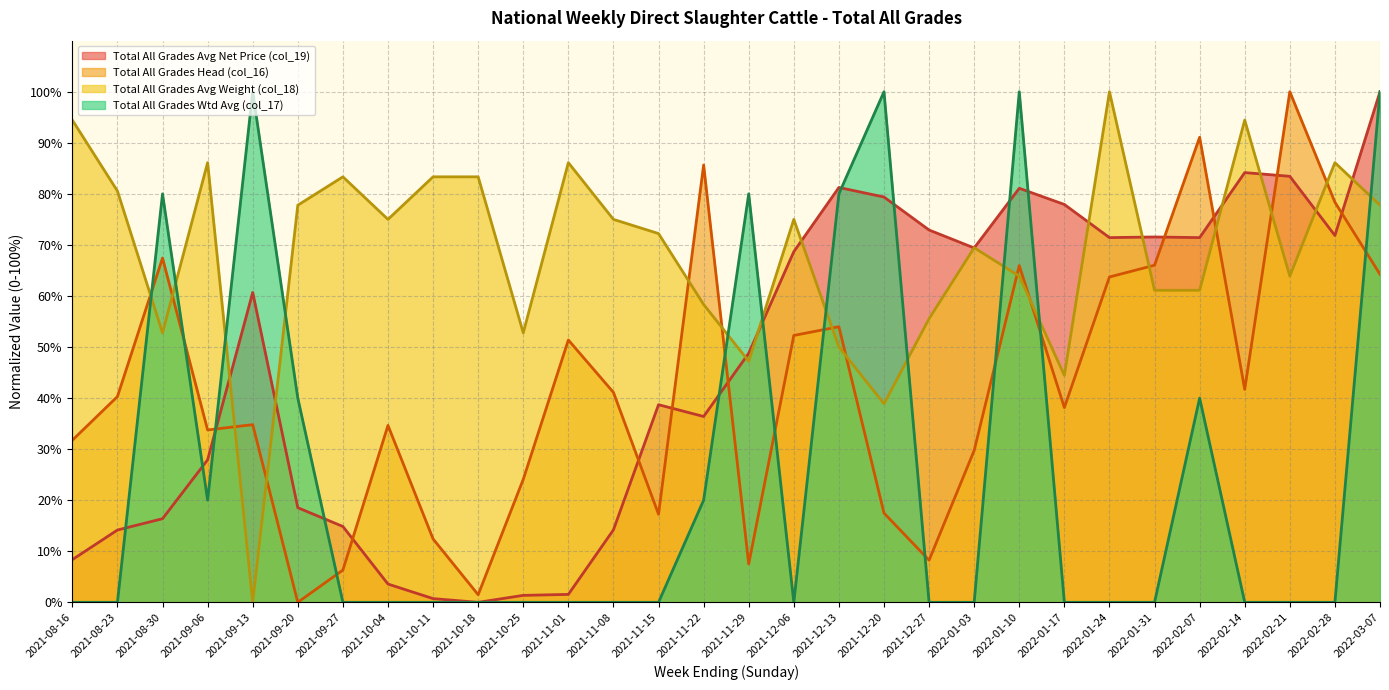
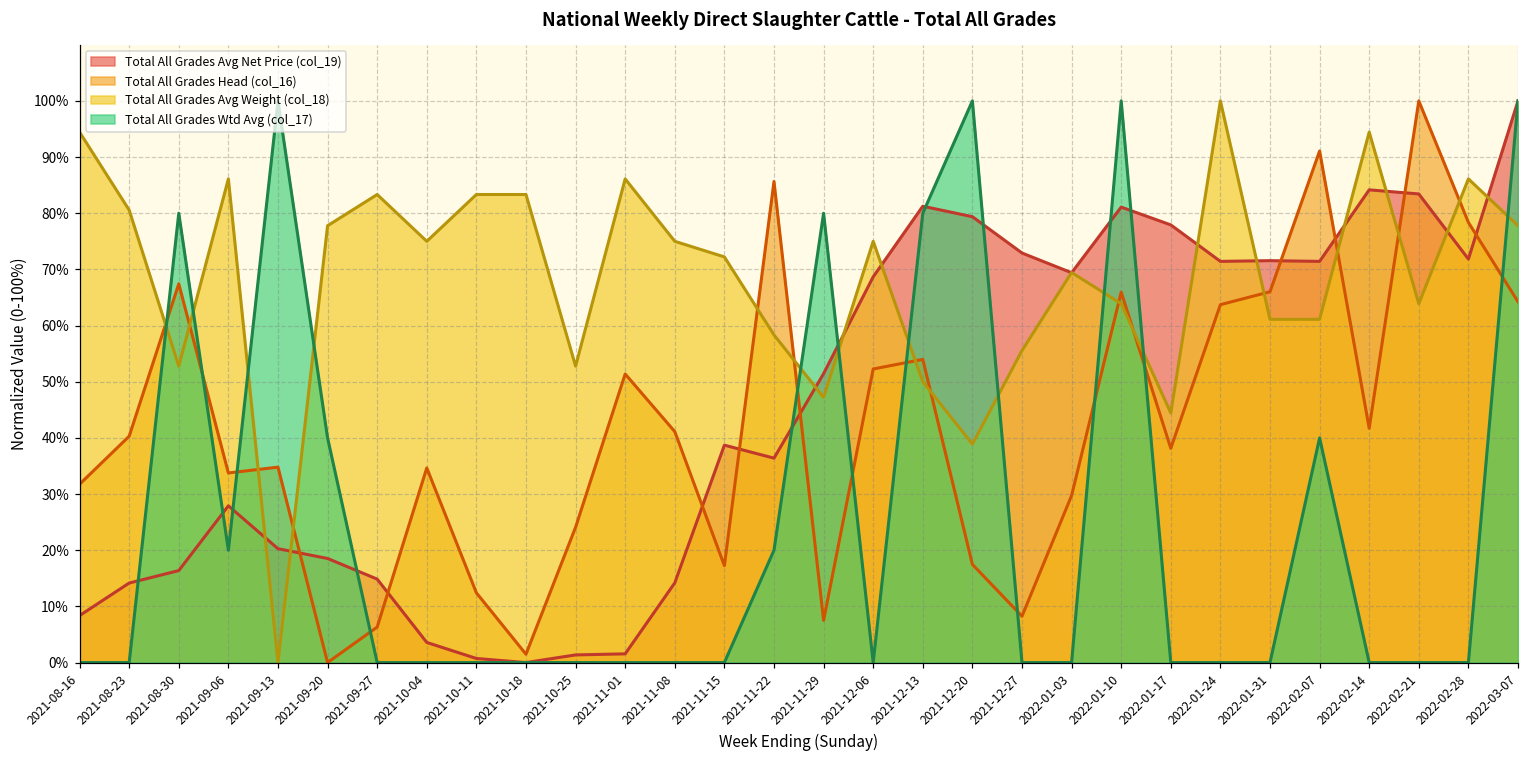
  {
    "Total All Grades Avg Net Price (col_19)": {
      "2021-08-16": "8%",
      "2021-08-23": "14%",
      "2021-08-30": "16%",
      "2021-09-06": "28%",
-     "2021-09-13": "61%",
+     "2021-09-13": "20%",
      "2021-09-20": "19%",
      "2021-09-27": "15%",
      "2021-10-04": "4%",
      "2021-10-11": "1%",
      "2021-10-25": "1%",
      "2021-11-01": "2%",
      "2021-11-08": "14%",
      "2021-11-15": "39%",
      "2021-11-22": "36%",
-     "2021-11-29": "49%",
+     "2021-11-29": "51%",
      "2021-12-06": "69%",
      "2021-12-13": "81%",
      "2021-12-20": "79%",
      "2021-12-27": "73%",
      "2022-01-10": "81%",
      "2022-01-17": "78%",
      "2022-01-24": "71%",
      "2022-01-31": "72%",
      "2022-02-07": "71%",
      "2022-02-14": "84%",
      "2022-02-21": "83%",
      "2022-02-28": "72%"
    },
    "Total All Grades Wtd Avg (col_17)": {
      "2021-08-16": "0%",
      "2021-08-23": "0%",
      "2021-08-30": "80%",
      "2021-09-06": "20%",
      "2021-09-20": "40%",
      "2021-09-27": "0%",
      "2021-10-04": "0%",
      "2021-10-11": "0%",
      "2021-10-25": "0%",
      "2021-11-01": "0%",
      "2021-11-08": "0%",
      "2021-11-15": "0%",
      "2021-11-22": "20%",
      "2021-11-29": "80%",
      "2021-12-06": "0%",
      "2021-12-13": "80%",
      "2021-12-20": "100%",
      "2021-12-27": "0%",
      "2022-01-03": "0%",
      "2022-01-10": "100%",
      "2022-01-17": "0%",
      "2022-01-24": "0%",
      "2022-01-31": "0%",
      "2022-02-07": "40%",
      "2022-02-14": "0%",
      "2022-02-21": "0%",
      "2022-02-28": "0%"
    }
  }
